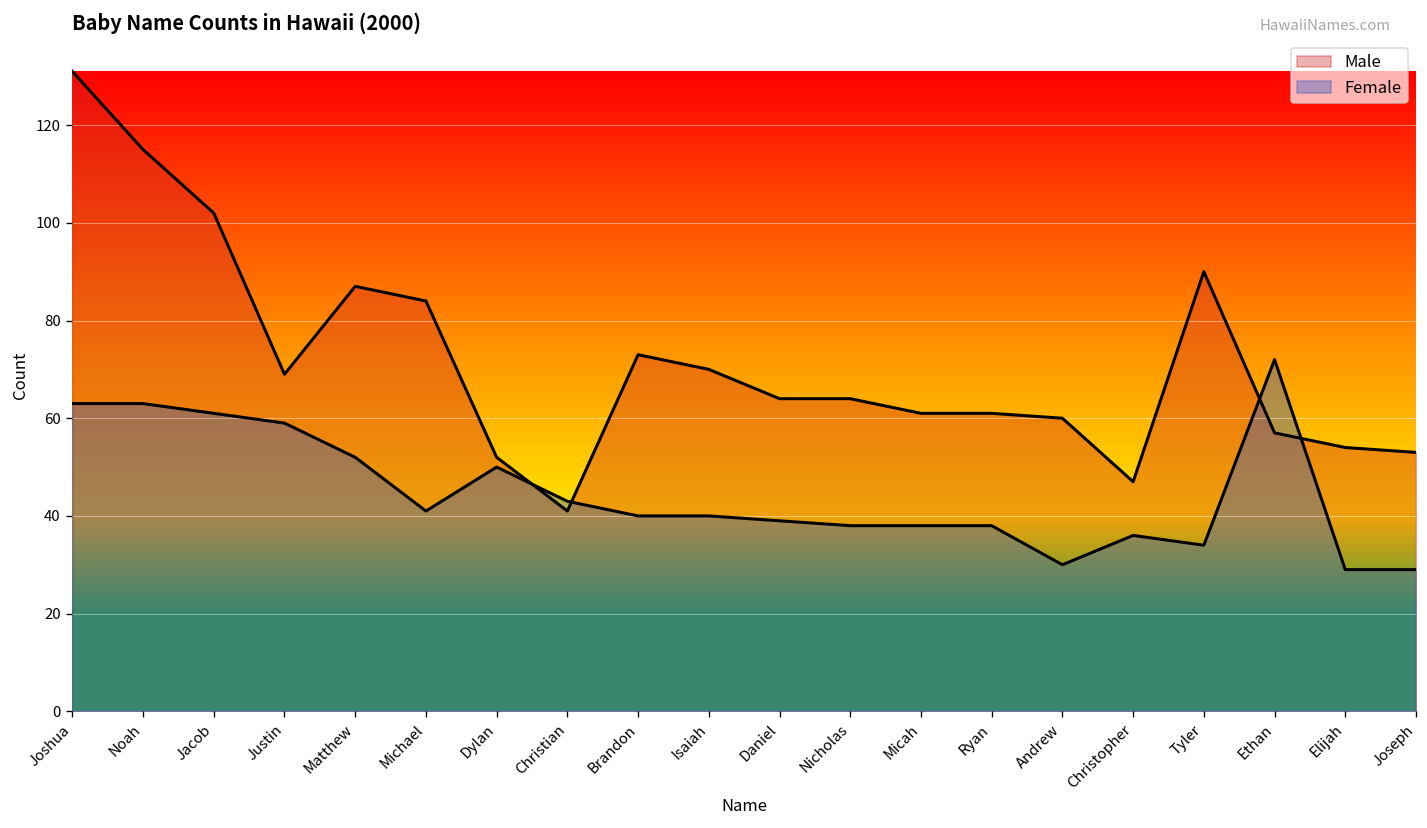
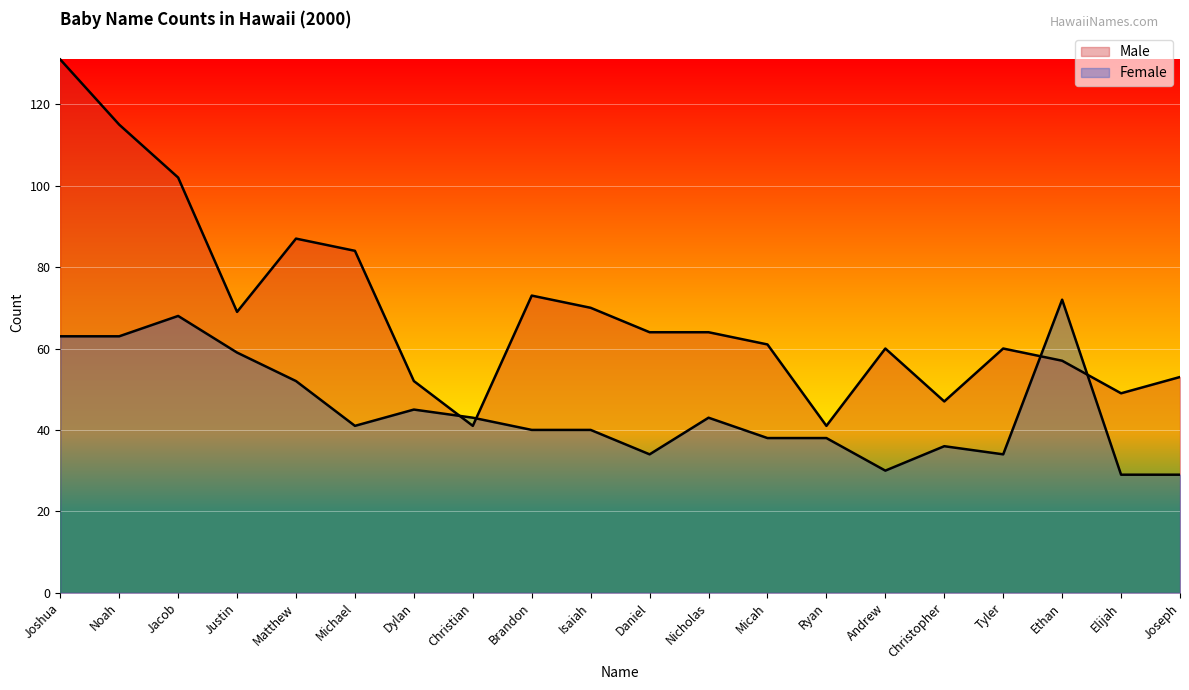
  {
    "Male": {
      "Joshua": 131,
      "Noah": 115,
      "Jacob": 102,
      "Justin": 69,
      "Matthew": 87,
      "Michael": 84,
      "Dylan": 52,
      "Christian": 41,
      "Brandon": 73,
      "Isaiah": 70,
      "Daniel": 64,
      "Nicholas": 64,
      "Micah": 61,
-     "Ryan": 61,
+     "Ryan": 41,
      "Andrew": 60,
      "Christopher": 47,
-     "Tyler": 90,
+     "Tyler": 60,
      "Ethan": 57,
-     "Elijah": 54,
+     "Elijah": 49,
      "Joseph": 53
    },
    "Female": {
      "Joshua": 63,
      "Noah": 63,
-     "Jacob": 61,
+     "Jacob": 68,
      "Justin": 59,
      "Matthew": 52,
      "Michael": 41,
-     "Dylan": 50,
+     "Dylan": 45,
      "Christian": 43,
      "Brandon": 40,
      "Isaiah": 40,
-     "Daniel": 39,
-     "Nicholas": 38,
+     "Daniel": 34,
+     "Nicholas": 43,
      "Micah": 38,
      "Ryan": 38,
      "Andrew": 30,
      "Christopher": 36,
      "Tyler": 34,
      "Ethan": 72,
      "Elijah": 29,
      "Joseph": 29
    }
  }
